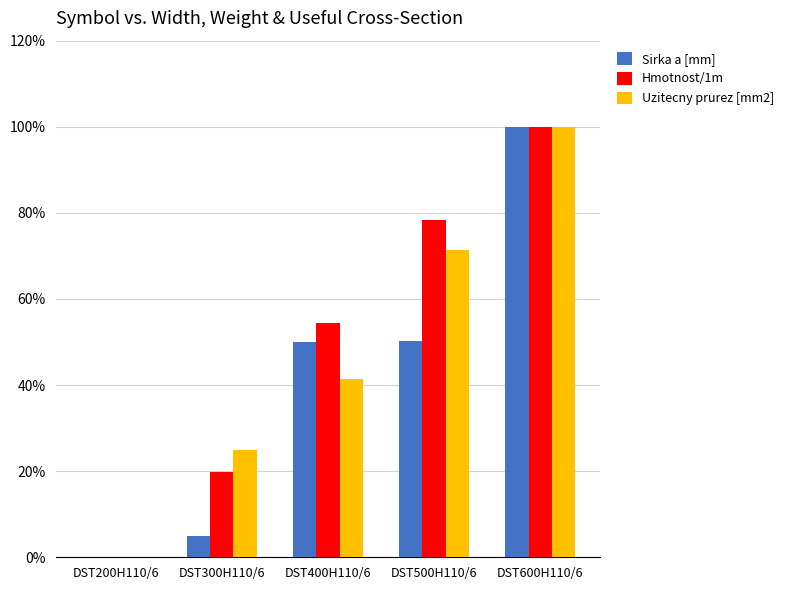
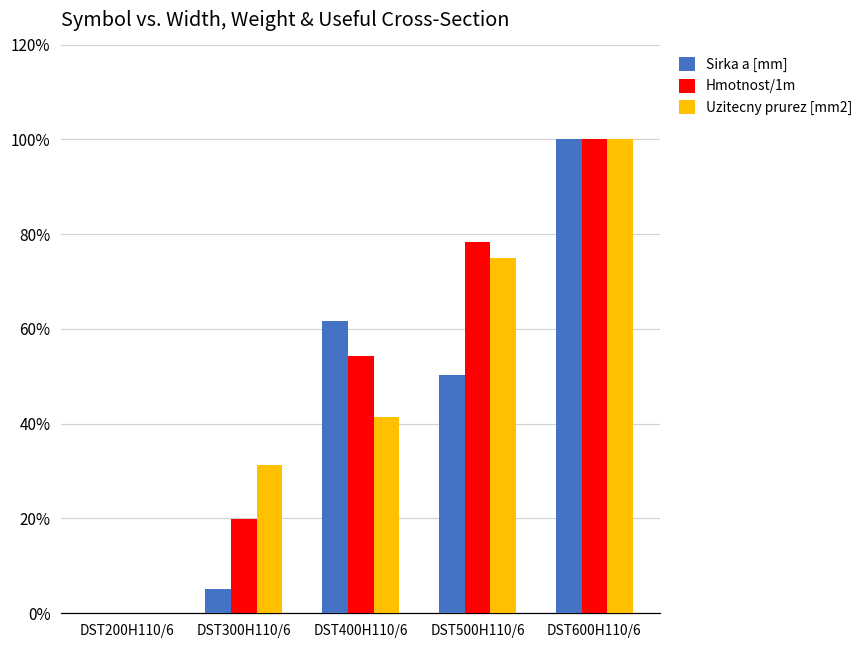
  {
    "Sirka a [mm]": {
      "DST200H110/6": "0%",
      "DST300H110/6": "5%",
-     "DST400H110/6": "50%",
+     "DST400H110/6": "62%",
      "DST500H110/6": "50%",
      "DST600H110/6": "100%"
    },
    "Hmotnost/1m": {
      "DST200H110/6": "0%",
      "DST300H110/6": "20%",
      "DST400H110/6": "54%",
      "DST500H110/6": "78%",
      "DST600H110/6": "100%"
    },
    "Uzitecny prurez [mm2]": {
      "DST200H110/6": "0%",
-     "DST300H110/6": "25%",
+     "DST300H110/6": "31%",
      "DST400H110/6": "41%",
-     "DST500H110/6": "71%",
+     "DST500H110/6": "75%",
      "DST600H110/6": "100%"
    }
  }
